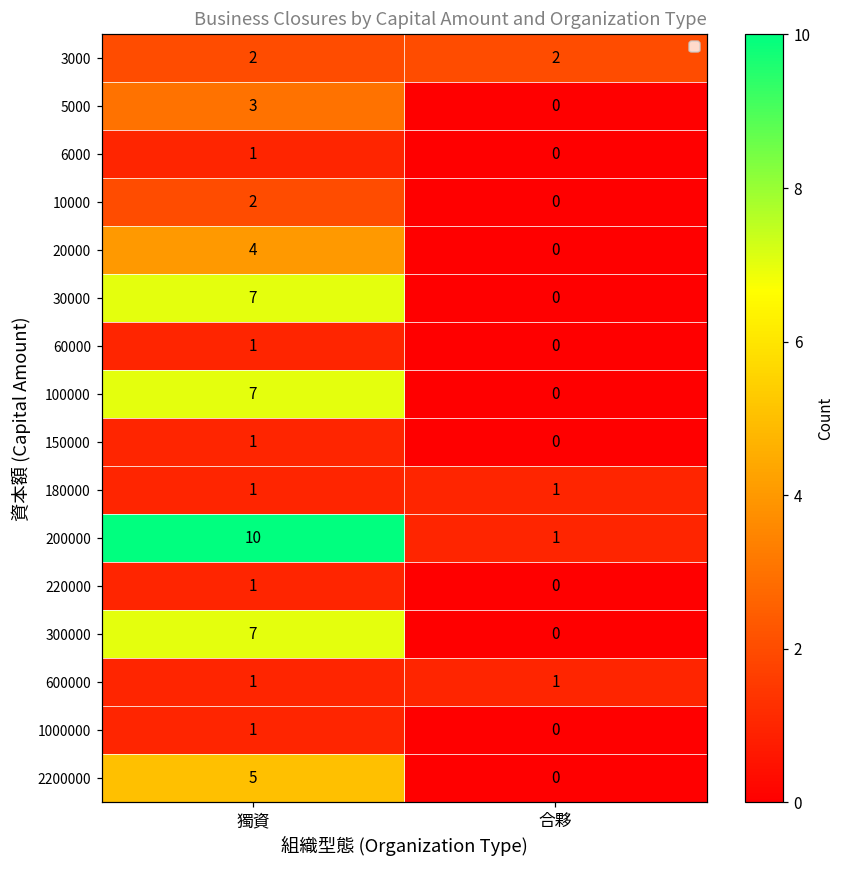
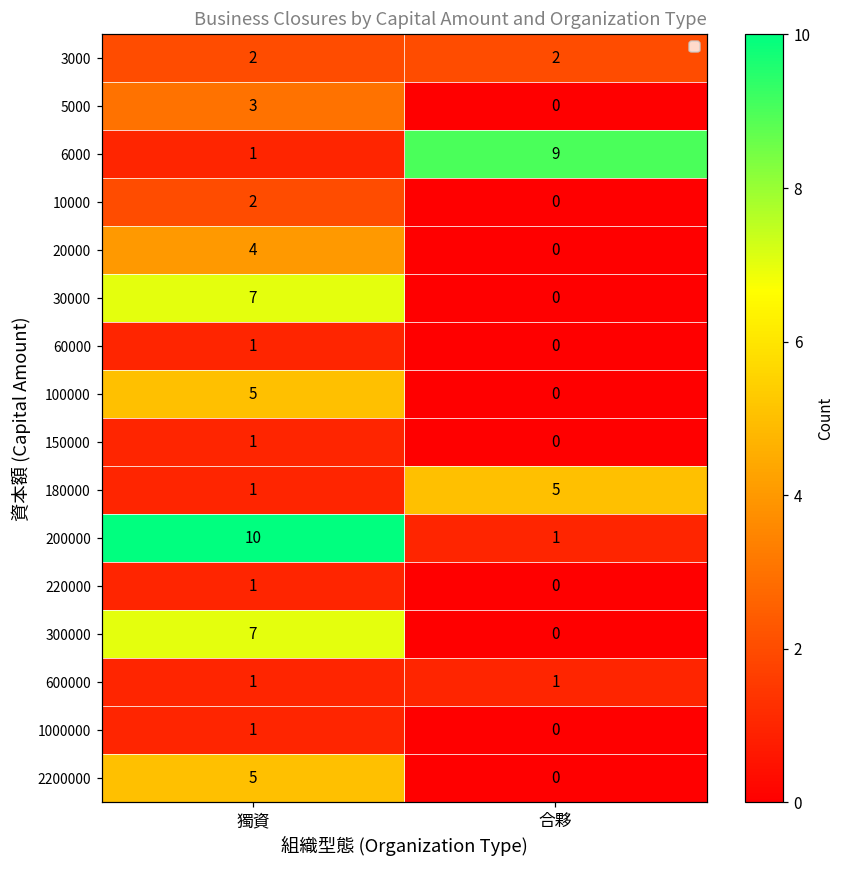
  {
    "3000": {
      "獨資": 2,
      "合夥": 2
    },
    "5000": {
      "獨資": 3,
      "合夥": 0
    },
    "6000": {
      "獨資": 1,
-     "合夥": 0
+     "合夥": 9
    },
    "10000": {
      "獨資": 2,
      "合夥": 0
    },
    "20000": {
      "獨資": 4,
      "合夥": 0
    },
    "30000": {
      "獨資": 7,
      "合夥": 0
    },
    "60000": {
      "獨資": 1,
      "合夥": 0
    },
    "100000": {
-     "獨資": 7,
+     "獨資": 5,
      "合夥": 0
    },
    "150000": {
      "獨資": 1,
      "合夥": 0
    },
    "180000": {
      "獨資": 1,
-     "合夥": 1
+     "合夥": 5
    },
    "200000": {
      "獨資": 10,
      "合夥": 1
    },
    "220000": {
      "獨資": 1,
      "合夥": 0
    },
    "300000": {
      "獨資": 7,
      "合夥": 0
    },
    "600000": {
      "獨資": 1,
      "合夥": 1
    },
    "1000000": {
      "獨資": 1,
      "合夥": 0
    },
    "2200000": {
      "獨資": 5,
      "合夥": 0
    }
  }
